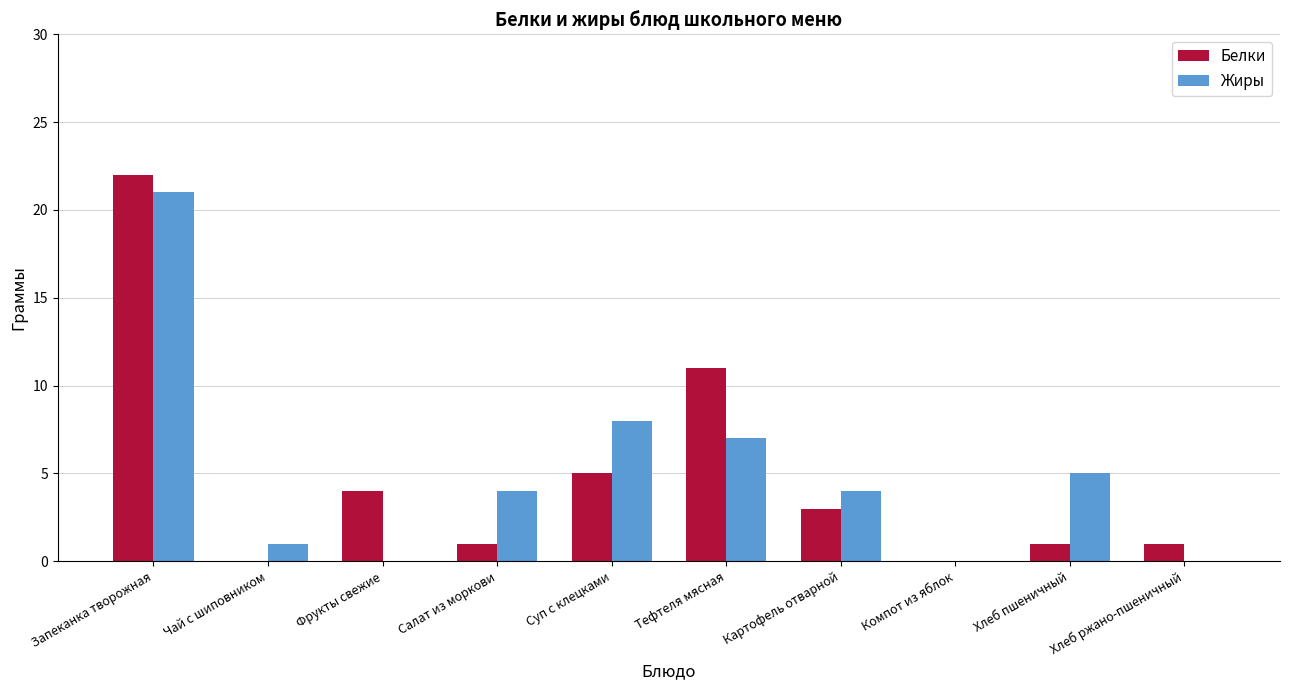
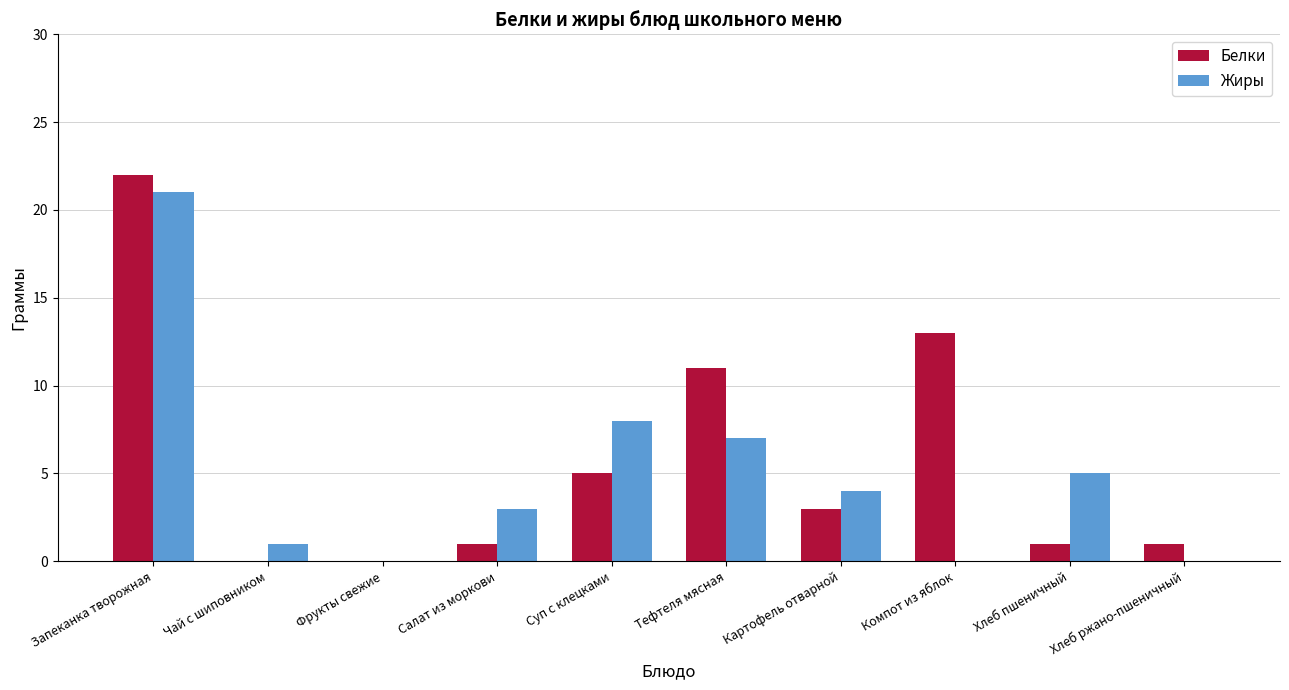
  {
    "Белки": {
      "Запеканка творожная": 22,
      "Чай с шиповником": 0,
-     "Фрукты свежие": 4,
+     "Фрукты свежие": 0,
      "Салат из моркови": 1,
      "Суп с клецками": 5,
      "Тефтеля мясная": 11,
      "Картофель отварной": 3,
-     "Компот из яблок": 0,
+     "Компот из яблок": 13,
      "Хлеб пшеничный": 1,
      "Хлеб ржано-пшеничный": 1
    },
    "Жиры": {
      "Запеканка творожная": 21,
      "Чай с шиповником": 1,
      "Фрукты свежие": 0,
-     "Салат из моркови": 4,
+     "Салат из моркови": 3,
      "Суп с клецками": 8,
      "Тефтеля мясная": 7,
      "Картофель отварной": 4,
      "Компот из яблок": 0,
      "Хлеб пшеничный": 5,
      "Хлеб ржано-пшеничный": 0
    }
  }
